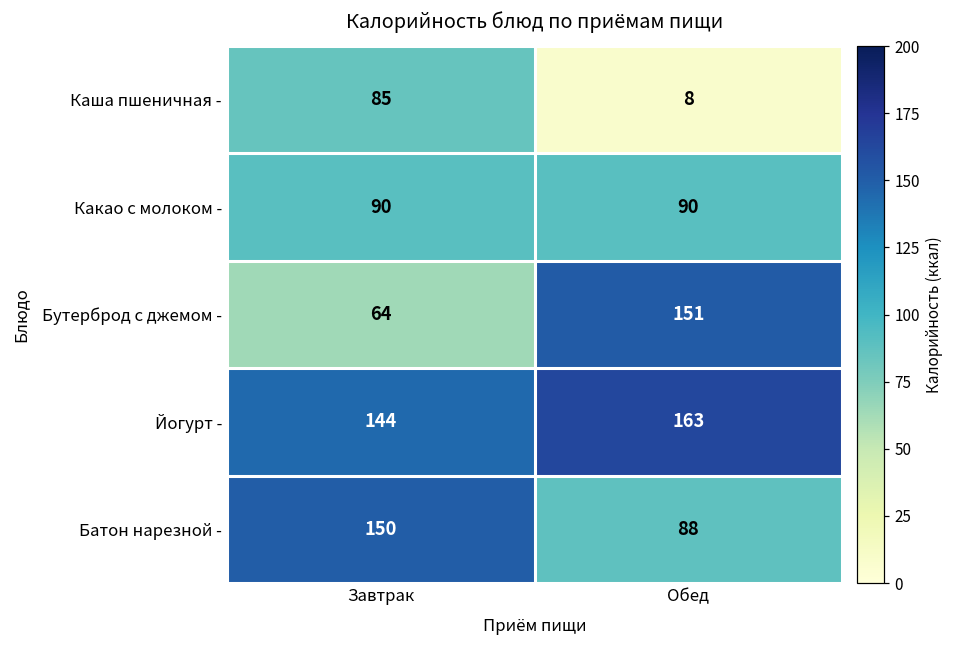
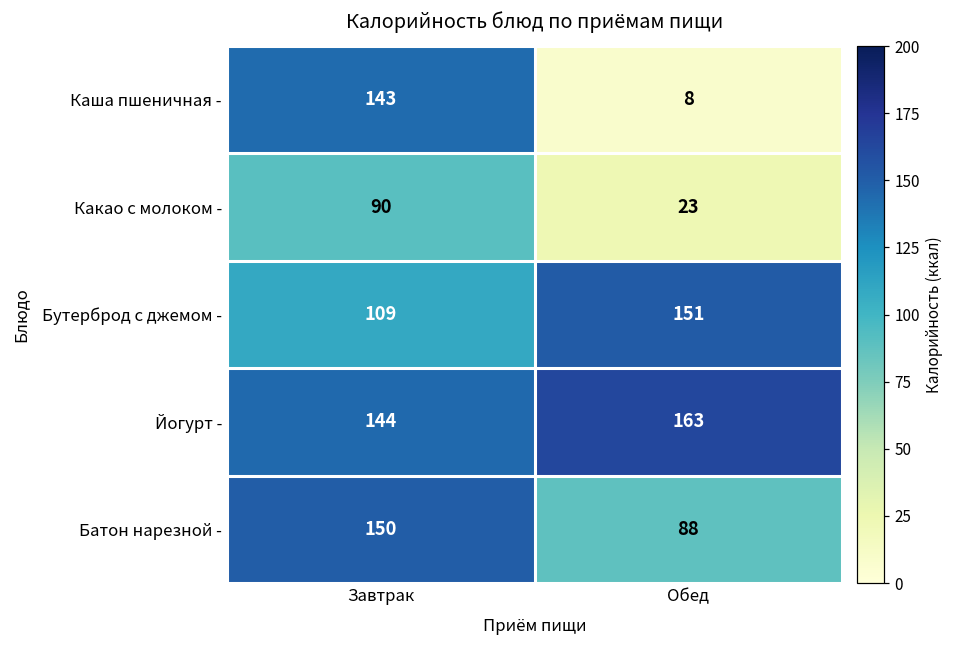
  {
    "Каша пшеничная -": {
-     "Завтрак": 85,
+     "Завтрак": 143,
      "Обед": 8
    },
    "Какао с молоком -": {
      "Завтрак": 90,
-     "Обед": 90
+     "Обед": 23
    },
    "Бутерброд с джемом -": {
-     "Завтрак": 64,
+     "Завтрак": 109,
      "Обед": 151
    },
    "Йогурт -": {
      "Завтрак": 144,
      "Обед": 163
    },
    "Батон нарезной -": {
      "Завтрак": 150,
      "Обед": 88
    }
  }
